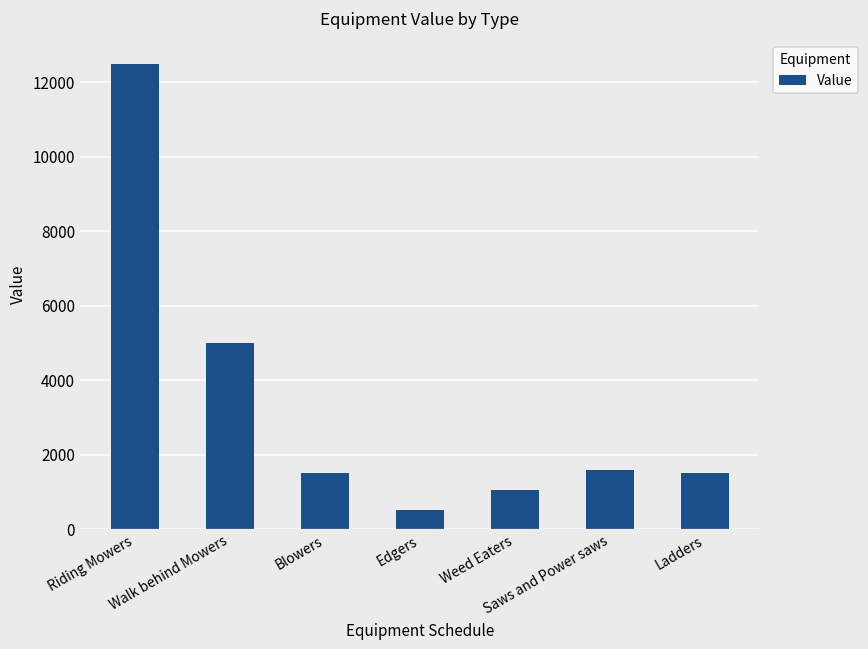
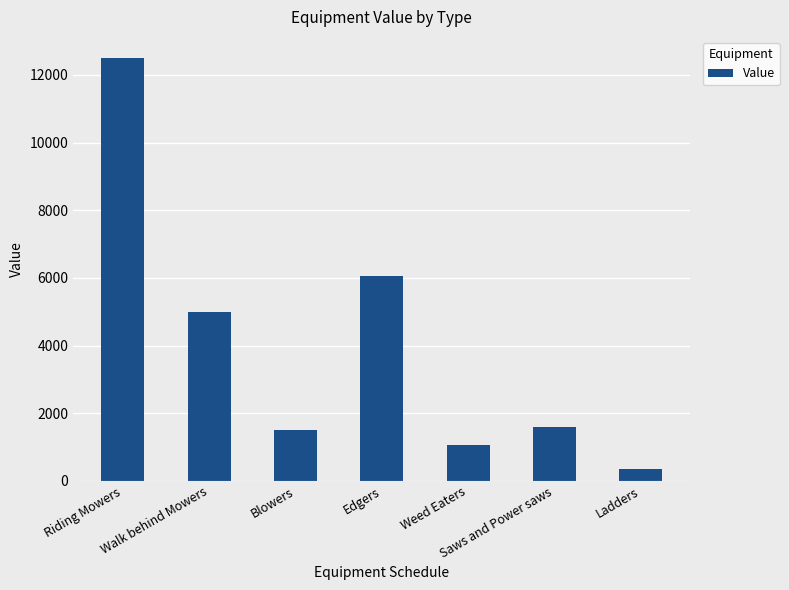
  {
    "Riding Mowers": 12500,
    "Walk behind Mowers": 5000,
    "Blowers": 1500,
-   "Edgers": 500,
+   "Edgers": 6000,
    "Weed Eaters": 1100,
    "Saws and Power saws": 1600,
-   "Ladders": 1500
+   "Ladders": 400
  }
